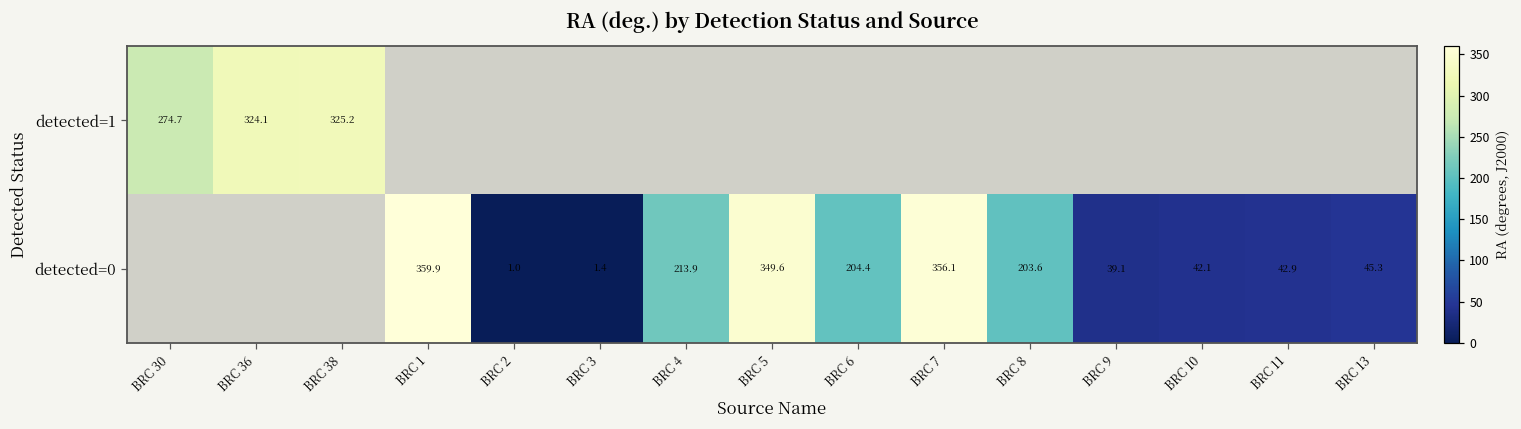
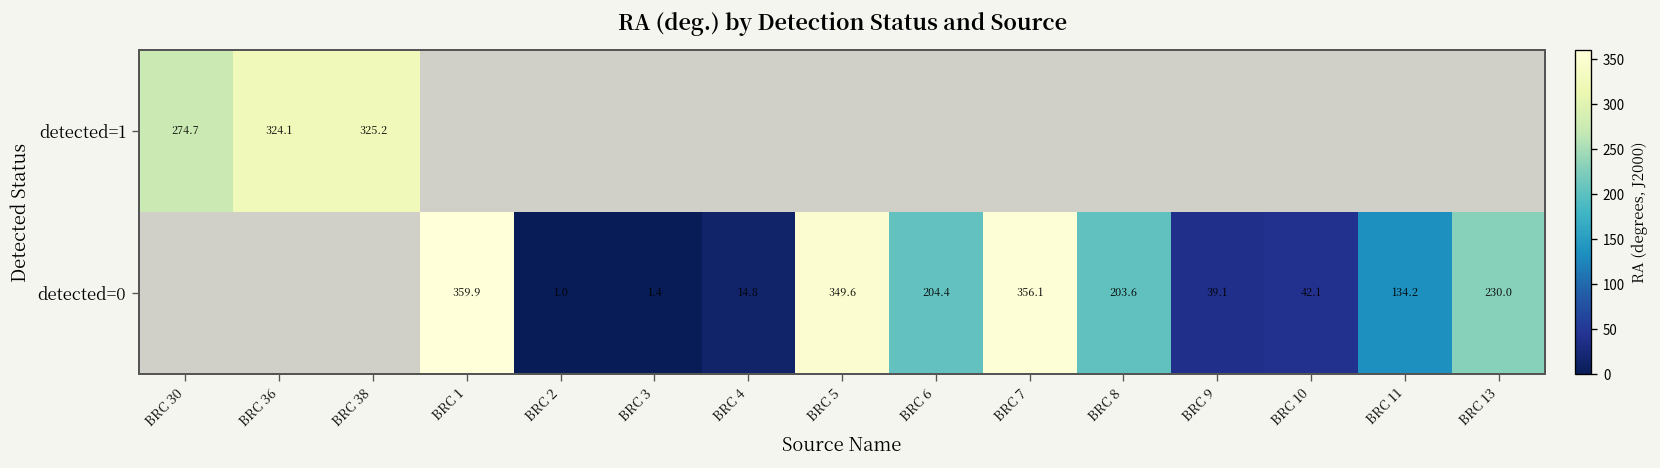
  {
    "detected=1": {
      "BRC 30": 274.7,
      "BRC 36": 324.1,
      "BRC 38": 325.2
    },
    "detected=0": {
      "BRC 1": 359.9,
      "BRC 2": 1.0,
      "BRC 3": 1.4,
-     "BRC 4": 213.9,
+     "BRC 4": 14.8,
      "BRC 5": 349.6,
      "BRC 6": 204.4,
      "BRC 7": 356.1,
      "BRC 8": 203.6,
      "BRC 9": 39.1,
      "BRC 10": 42.1,
-     "BRC 11": 42.9,
-     "BRC 13": 45.3
+     "BRC 11": 134.2,
+     "BRC 13": 230.0
    }
  }
